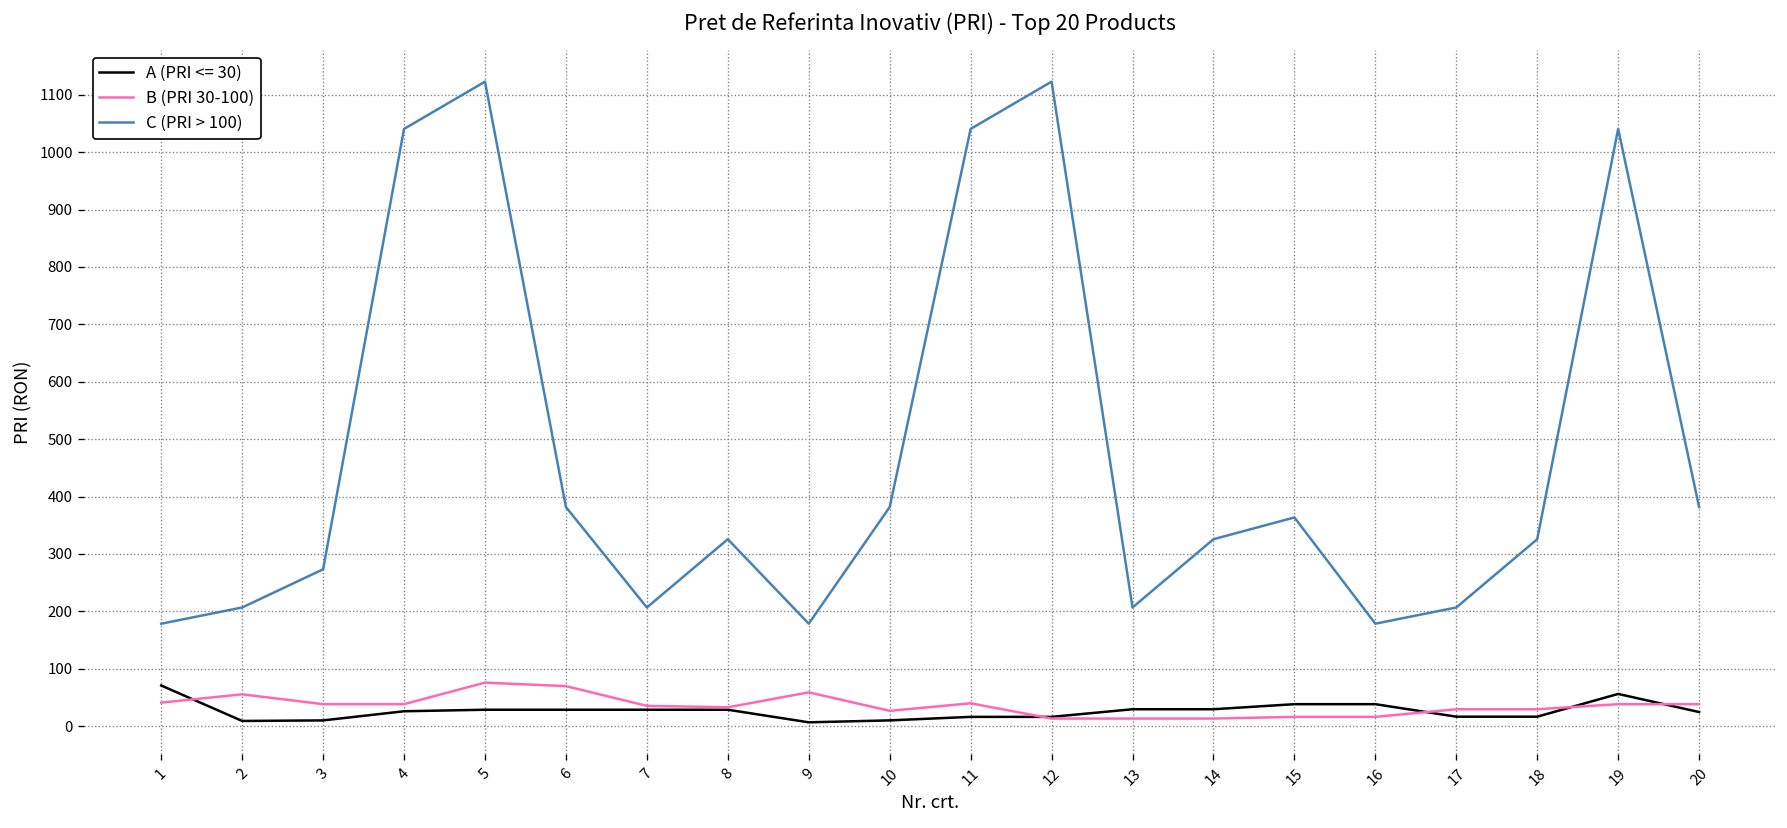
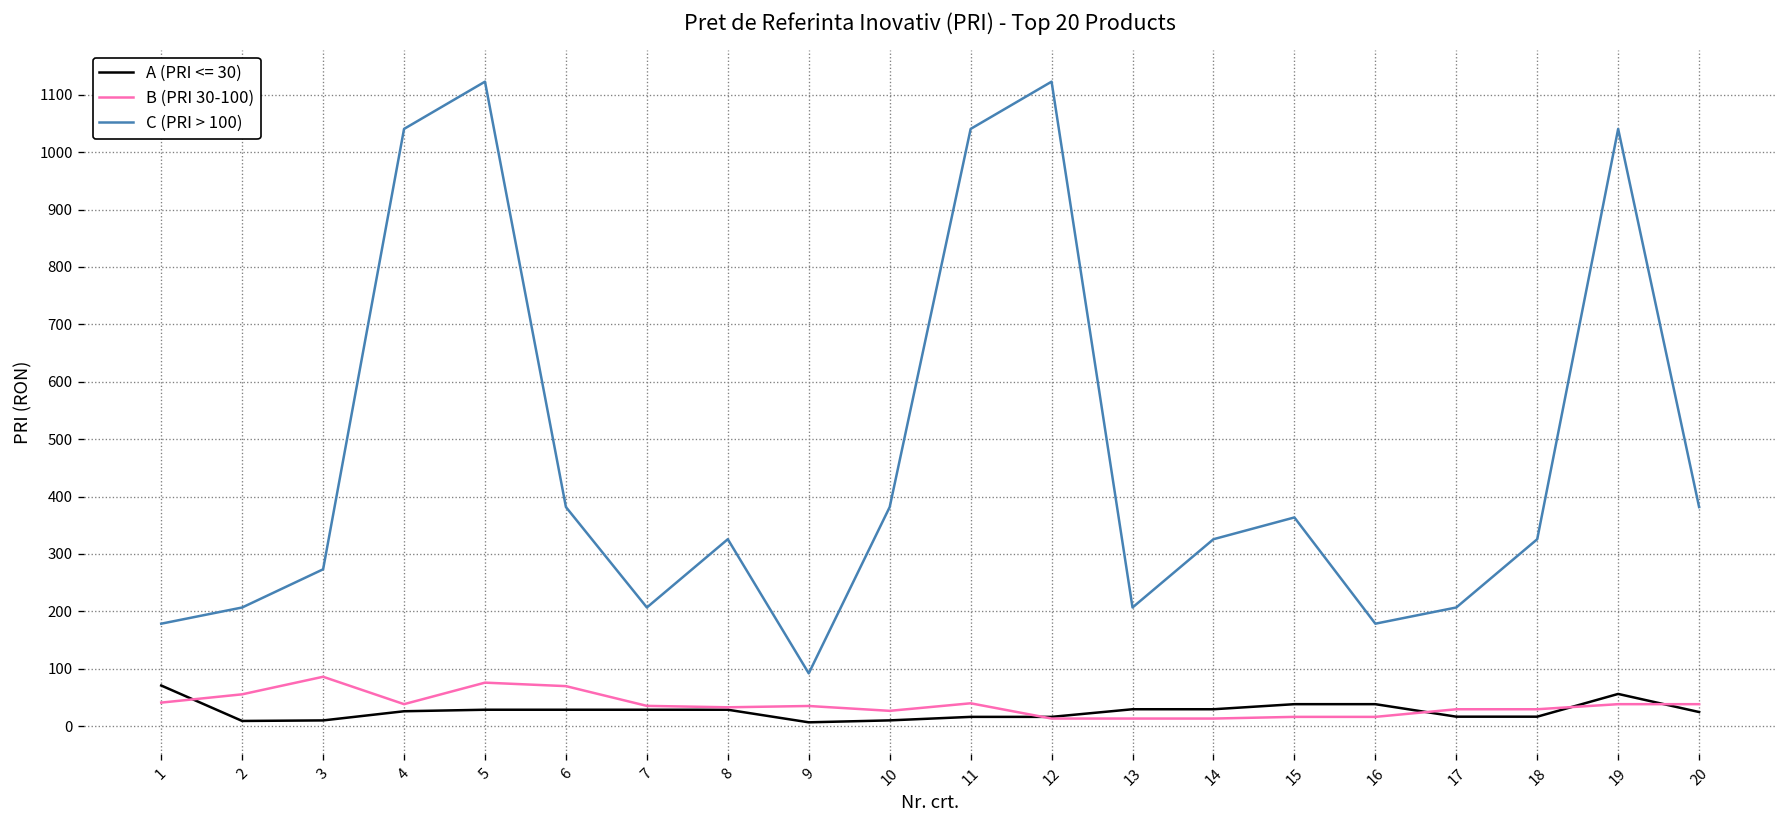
  {
    "A (PRI <= 30)": {
      "1": 70,
      "2": 10,
      "3": 10,
      "4": 30,
      "5": 30,
      "6": 30,
      "7": 30,
      "9": 10,
      "10": 10,
      "11": 20,
      "13": 30,
      "14": 30,
      "15": 40,
      "16": 40,
      "17": 20,
      "18": 20,
      "19": 60,
      "20": 20
    },
    "B (PRI 30-100)": {
      "1": 40,
      "2": 60,
-     "3": 40,
+     "3": 90,
      "4": 40,
      "5": 80,
      "6": 70,
      "7": 40,
-     "9": 60,
+     "9": 40,
      "10": 30,
      "11": 40,
      "13": 10,
      "14": 10,
      "15": 20,
      "16": 20,
      "17": 30,
      "18": 30,
      "19": 40,
      "20": 40
    },
    "C (PRI > 100)": {
      "1": 180,
      "2": 210,
      "3": 270,
      "4": 1040,
      "5": 1120,
      "6": 380,
      "7": 210,
      "8": 330,
-     "9": 180,
+     "9": 90,
      "10": 380,
      "11": 1040,
      "12": 1120,
      "13": 210,
      "14": 330,
      "15": 360,
      "16": 180,
      "17": 210,
      "18": 330,
      "19": 1040,
      "20": 380
    }
  }
